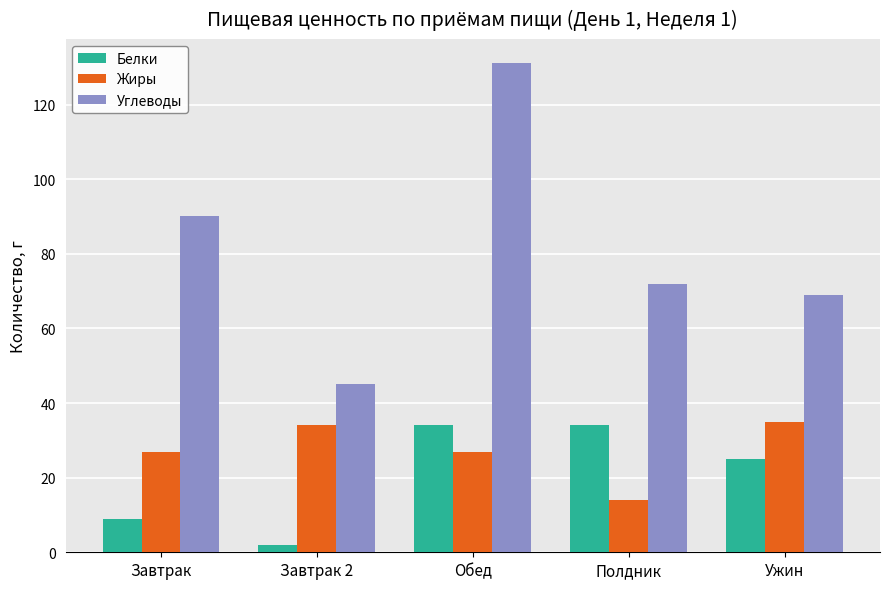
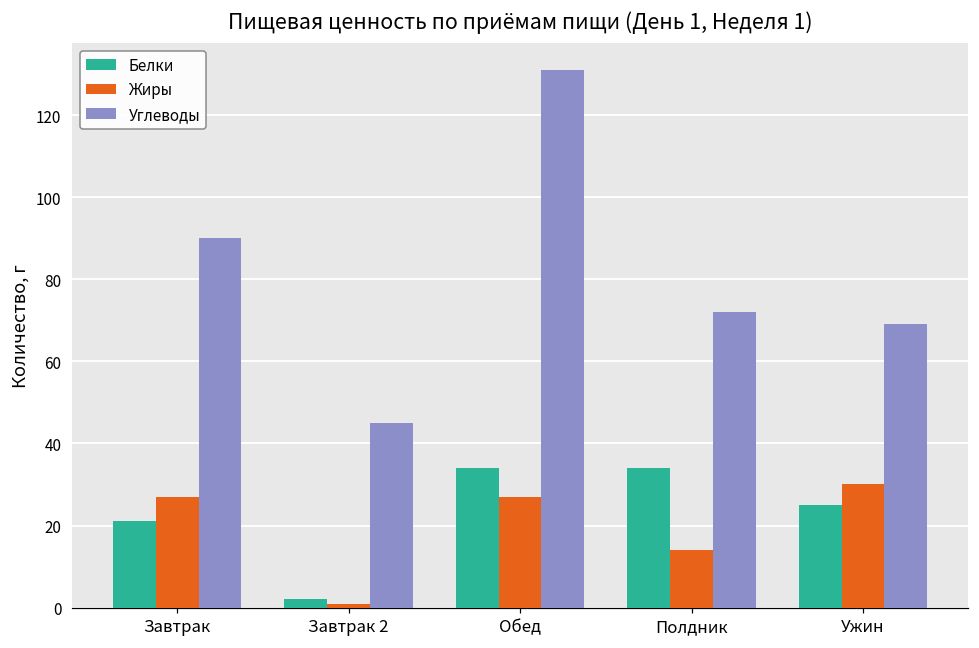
  {
    "Белки": {
-     "Завтрак": 9,
+     "Завтрак": 21,
      "Завтрак 2": 2,
      "Обед": 34,
      "Полдник": 34,
      "Ужин": 25
    },
    "Жиры": {
      "Завтрак": 27,
-     "Завтрак 2": 34,
+     "Завтрак 2": 1,
      "Обед": 27,
      "Полдник": 14,
-     "Ужин": 35
+     "Ужин": 30
    },
    "Углеводы": {
      "Завтрак": 90,
      "Завтрак 2": 45,
      "Обед": 131,
      "Полдник": 72,
      "Ужин": 69
    }
  }
